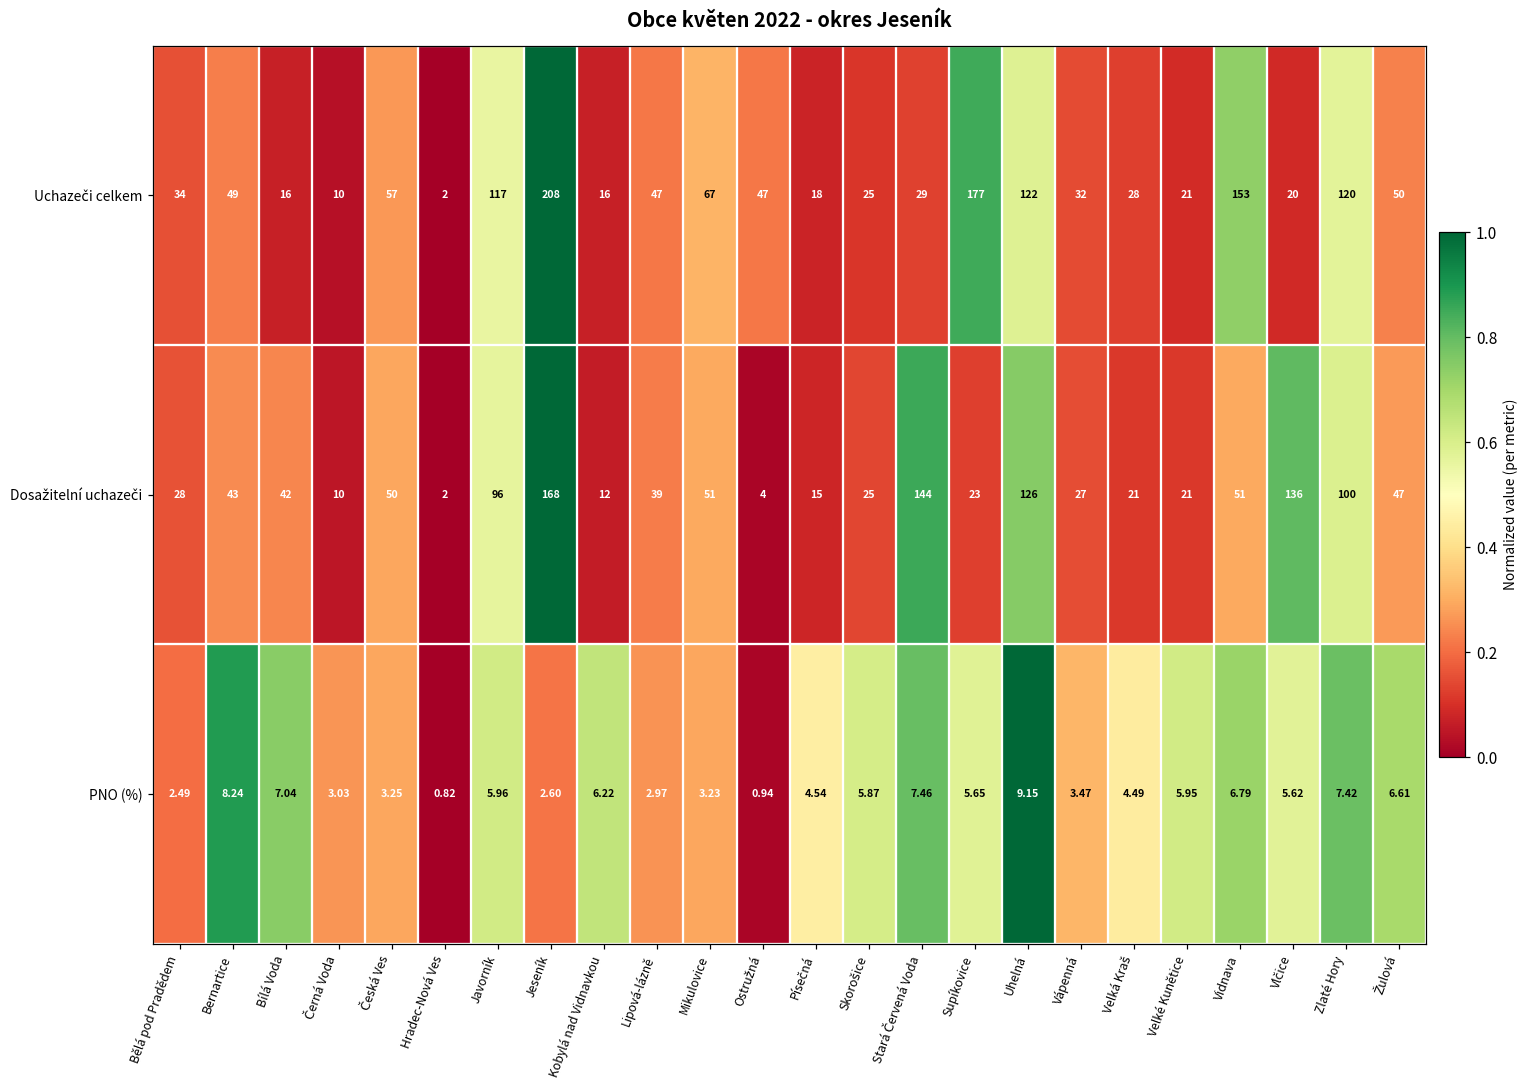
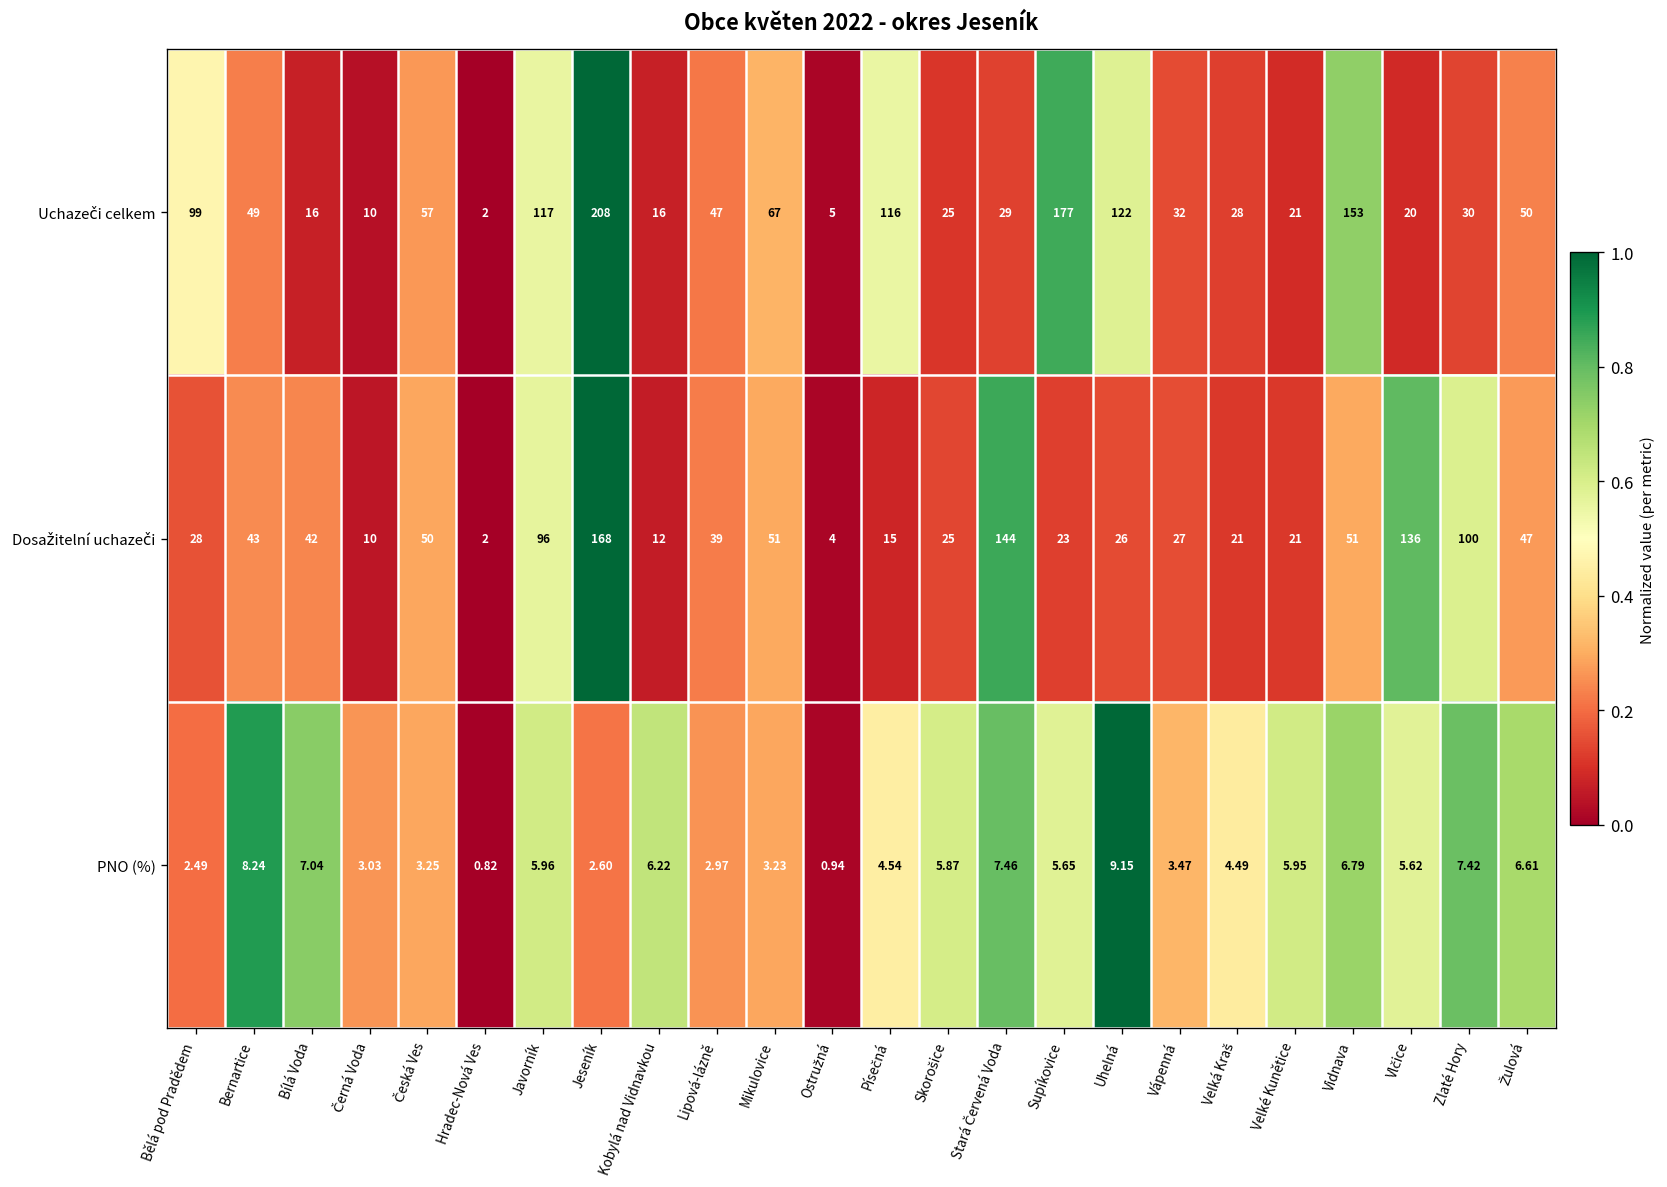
  {
    "Uchazeči celkem": {
-     "Bělá pod Pradědem": 34,
+     "Bělá pod Pradědem": 99,
      "Bernartice": 49,
      "Bílá Voda": 16,
      "Černá Voda": 10,
      "Česká Ves": 57,
      "Hradec-Nová Ves": 2,
      "Javorník": 117,
      "Jeseník": 208,
      "Kobylá nad Vidnavkou": 16,
      "Lipová-lázně": 47,
      "Mikulovice": 67,
-     "Ostružná": 47,
-     "Písečná": 18,
+     "Ostružná": 5,
+     "Písečná": 116,
      "Skorošice": 25,
      "Stará Červená Voda": 29,
      "Supíkovice": 177,
      "Uhelná": 122,
      "Vápenná": 32,
      "Velká Kraš": 28,
      "Velké Kunětice": 21,
      "Vidnava": 153,
      "Vlčice": 20,
-     "Zlaté Hory": 120,
+     "Zlaté Hory": 30,
      "Žulová": 50
    },
    "Dosažitelní uchazeči": {
      "Bělá pod Pradědem": 28,
      "Bernartice": 43,
      "Bílá Voda": 42,
      "Černá Voda": 10,
      "Česká Ves": 50,
      "Hradec-Nová Ves": 2,
      "Javorník": 96,
      "Jeseník": 168,
      "Kobylá nad Vidnavkou": 12,
      "Lipová-lázně": 39,
      "Mikulovice": 51,
      "Ostružná": 4,
      "Písečná": 15,
      "Skorošice": 25,
      "Stará Červená Voda": 144,
      "Supíkovice": 23,
-     "Uhelná": 126,
+     "Uhelná": 26,
      "Vápenná": 27,
      "Velká Kraš": 21,
      "Velké Kunětice": 21,
      "Vidnava": 51,
      "Vlčice": 136,
      "Zlaté Hory": 100,
      "Žulová": 47
    },
    "PNO (%)": {
      "Bělá pod Pradědem": 2.49,
      "Bernartice": 8.24,
      "Bílá Voda": 7.04,
      "Černá Voda": 3.03,
      "Česká Ves": 3.25,
      "Hradec-Nová Ves": 0.82,
      "Javorník": 5.96,
      "Jeseník": 2.60,
      "Kobylá nad Vidnavkou": 6.22,
      "Lipová-lázně": 2.97,
      "Mikulovice": 3.23,
      "Ostružná": 0.94,
      "Písečná": 4.54,
      "Skorošice": 5.87,
      "Stará Červená Voda": 7.46,
      "Supíkovice": 5.65,
      "Uhelná": 9.15,
      "Vápenná": 3.47,
      "Velká Kraš": 4.49,
      "Velké Kunětice": 5.95,
      "Vidnava": 6.79,
      "Vlčice": 5.62,
      "Zlaté Hory": 7.42,
      "Žulová": 6.61
    }
  }
